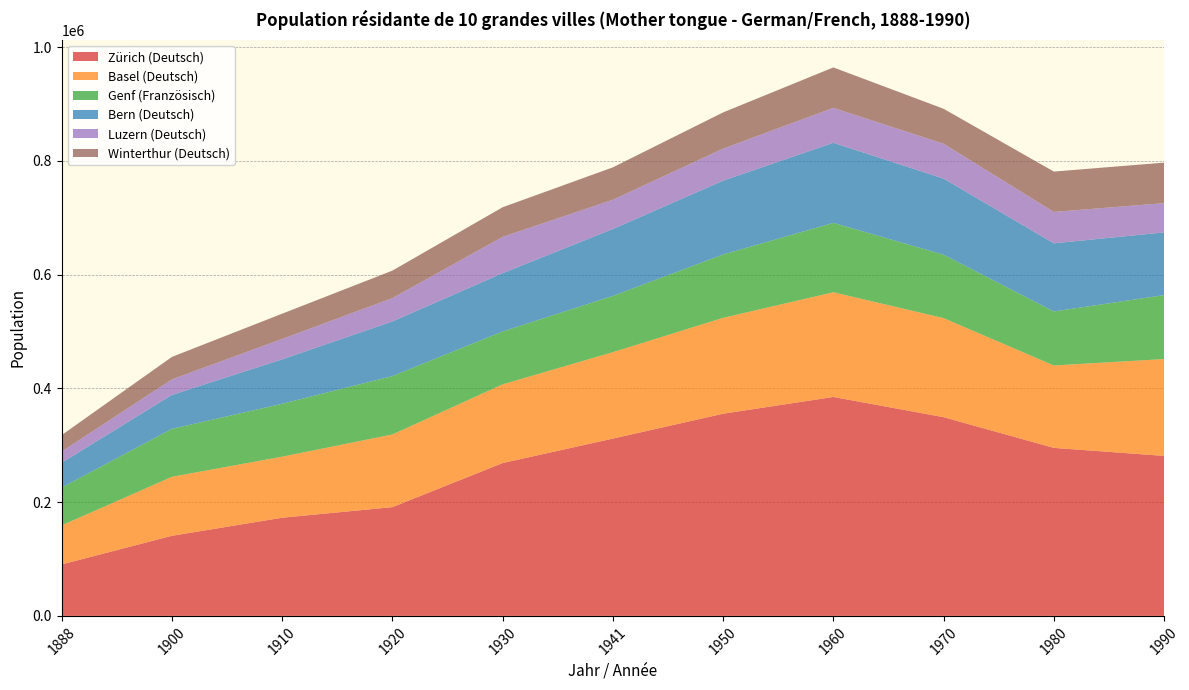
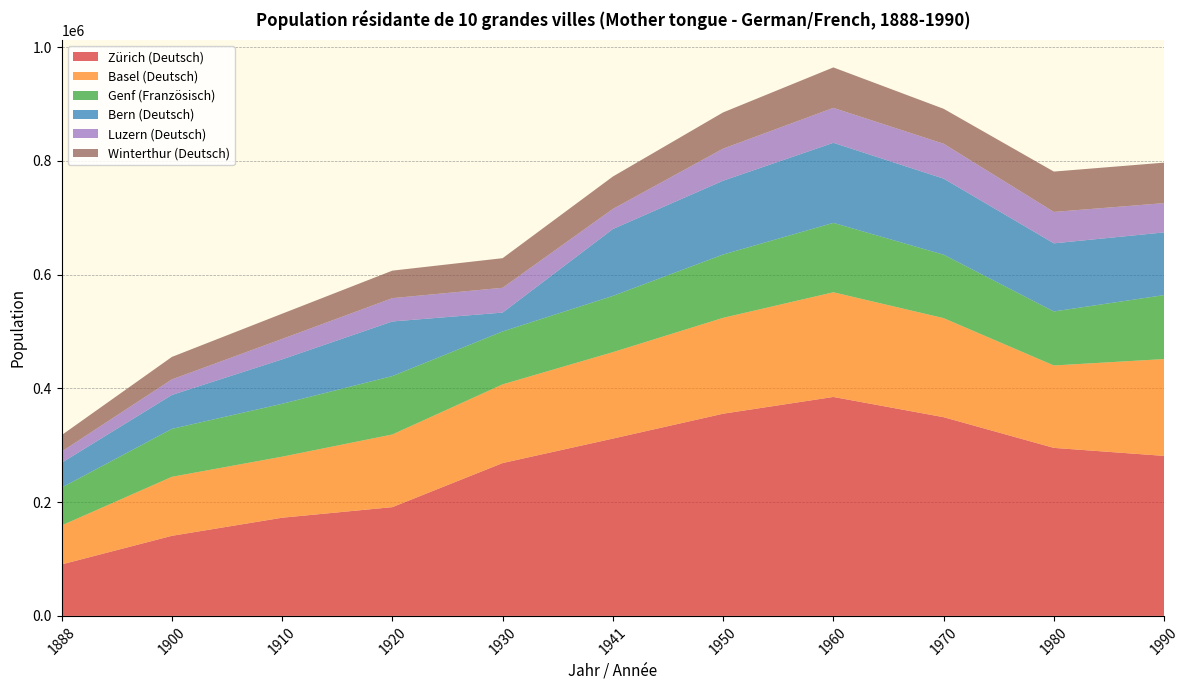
  {
    "Zürich (Deutsch)": {
      "1888": 90000,
      "1900": 140000,
      "1910": 170000,
      "1920": 190000,
      "1930": 270000,
      "1941": 310000,
      "1950": 360000,
      "1960": 380000,
      "1970": 350000,
      "1980": 300000,
      "1990": 280000
    },
    "Basel (Deutsch)": {
      "1888": 70000,
      "1900": 100000,
      "1910": 110000,
      "1920": 130000,
      "1930": 140000,
      "1941": 150000,
      "1950": 170000,
      "1960": 180000,
      "1970": 170000,
      "1980": 140000,
      "1990": 170000
    },
    "Genf (Französisch)": {
      "1888": 70000,
      "1900": 80000,
      "1910": 90000,
      "1920": 100000,
      "1930": 90000,
      "1941": 100000,
      "1950": 110000,
      "1960": 120000,
      "1970": 110000,
      "1980": 90000,
      "1990": 110000
    },
    "Bern (Deutsch)": {
      "1888": 40000,
      "1900": 60000,
      "1910": 80000,
      "1920": 100000,
-     "1930": 100000,
+     "1930": 30000,
      "1941": 120000,
      "1950": 130000,
      "1960": 140000,
      "1970": 130000,
      "1980": 120000,
      "1990": 110000
    },
    "Luzern (Deutsch)": {
      "1888": 20000,
      "1900": 30000,
      "1910": 40000,
      "1920": 40000,
-     "1930": 60000,
-     "1941": 50000,
+     "1930": 40000,
+     "1941": 40000,
      "1950": 60000,
      "1960": 60000,
      "1970": 60000,
      "1980": 60000,
      "1990": 50000
    },
    "Winterthur (Deutsch)": {
      "1888": 30000,
      "1900": 40000,
      "1910": 40000,
      "1920": 50000,
      "1930": 50000,
      "1941": 60000,
      "1950": 60000,
      "1960": 70000,
      "1970": 60000,
      "1980": 70000,
      "1990": 70000
    }
  }
